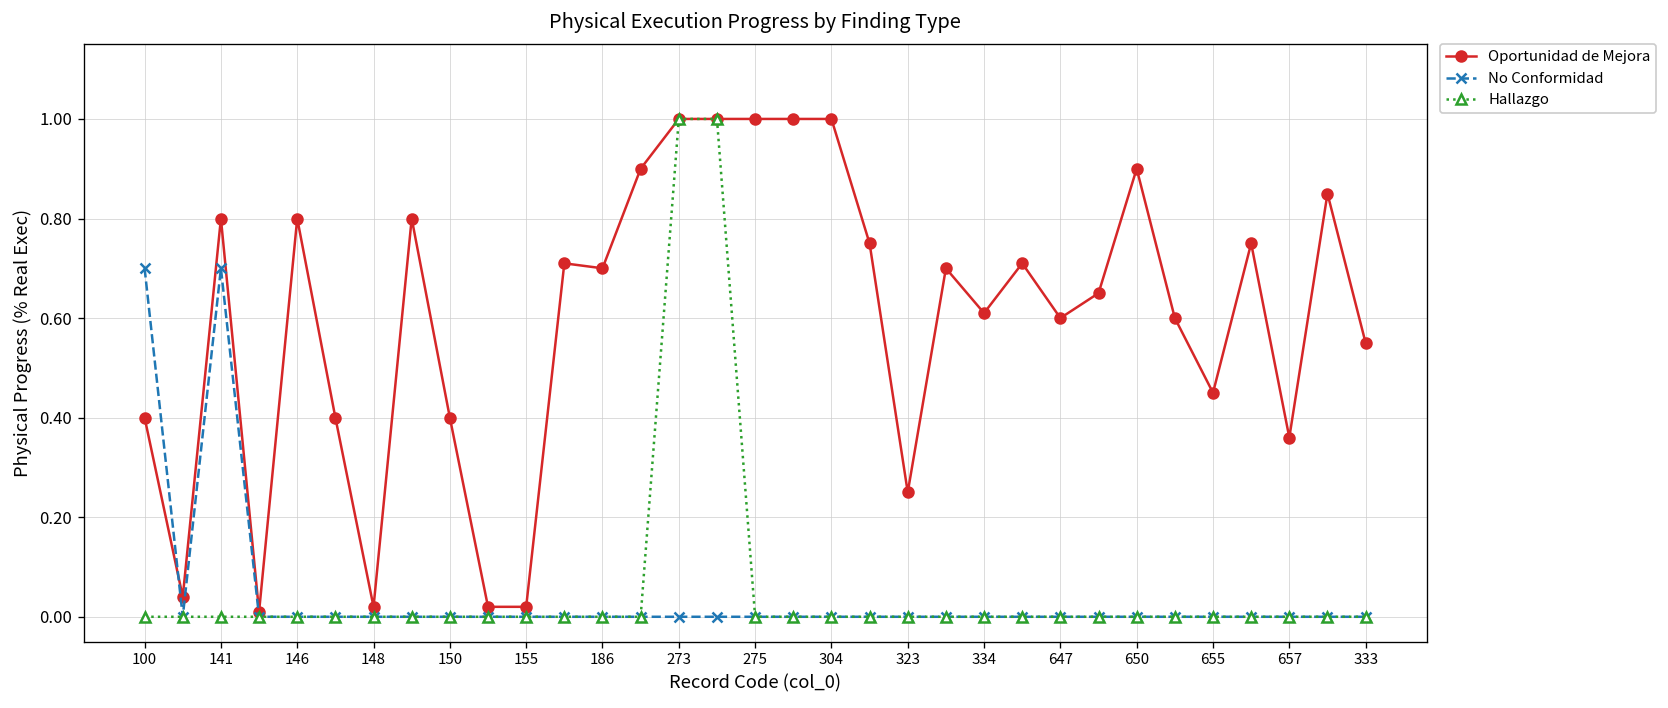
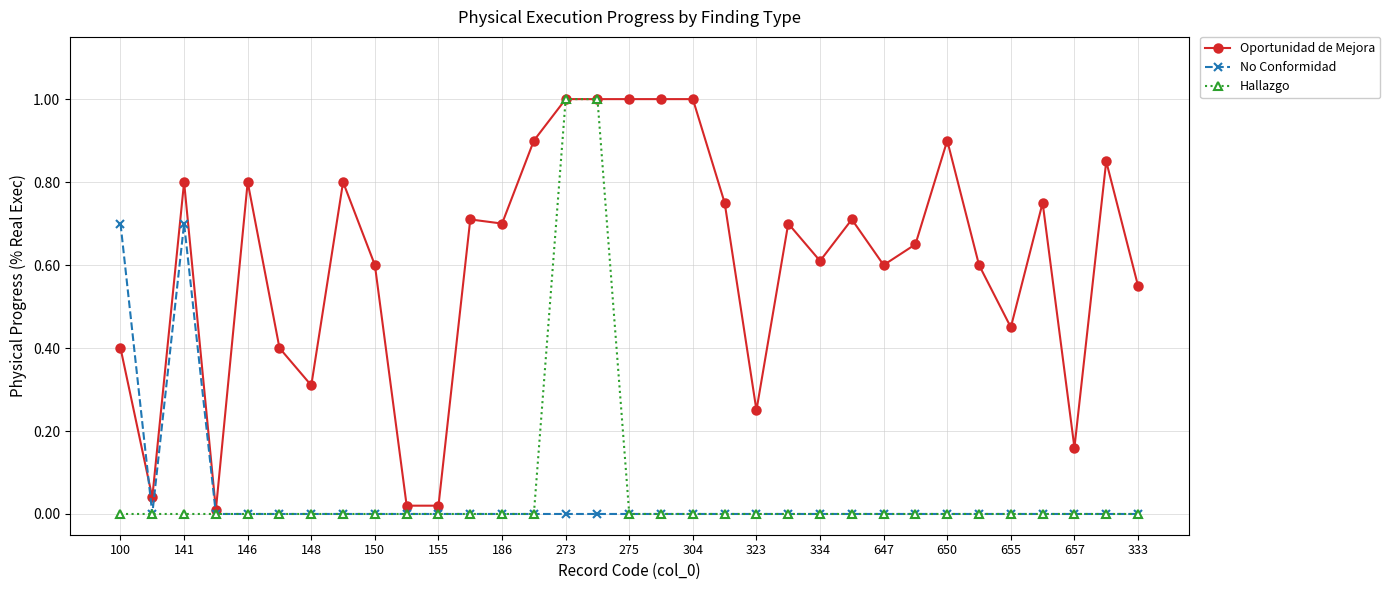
  {
    "Oportunidad de Mejora": {
      "100": 0.40,
      "141": 0.80,
      "146": 0.80,
-     "148": 0.02,
-     "150": 0.4,
+     "148": 0.31,
+     "150": 0.6,
      "155": 0.02,
      "186": 0.70,
      "275": 1.00,
      "304": 1.00,
      "323": 0.25,
      "334": 0.61,
      "647": 0.60,
      "650": 0.90,
      "655": 0.45,
-     "657": 0.36,
+     "657": 0.16,
      "333": 0.55
    },
    "No Conformidad": {
      "100": 0.70,
      "141": 0.70,
      "273": 0.00
    },
    "Hallazgo": {
      "100": 0.00,
      "141": 0.00
    }
  }
